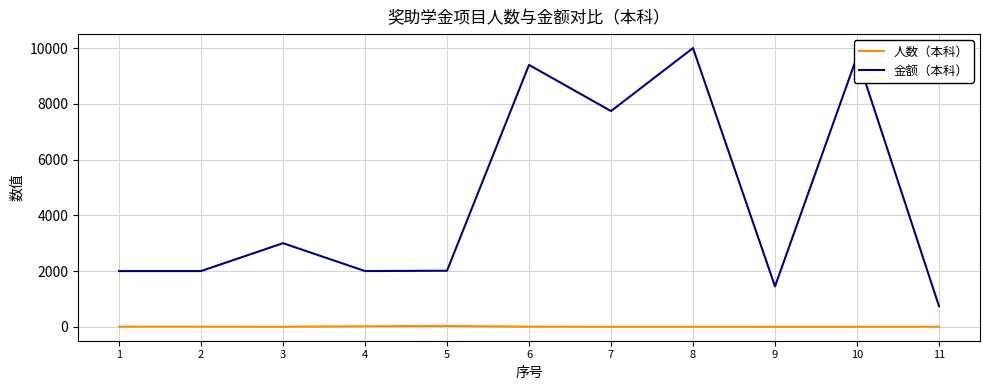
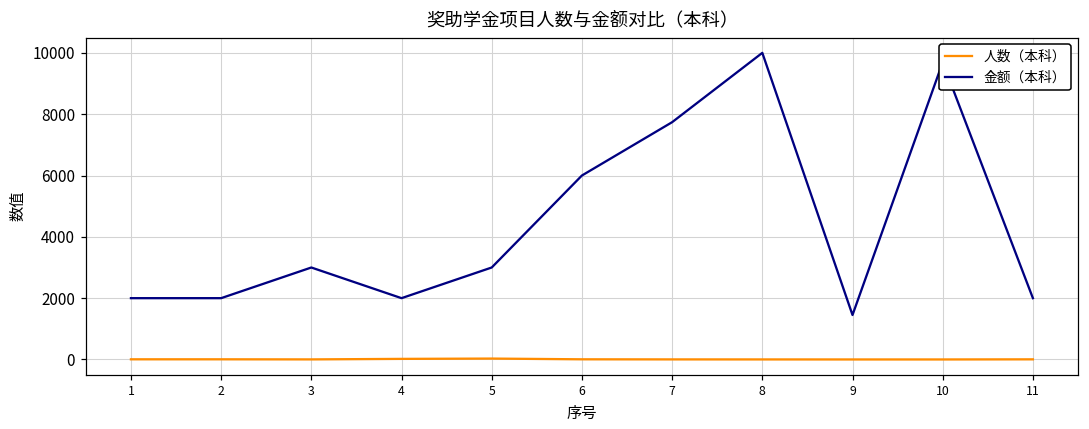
  {
    "人数（本科）": {
      "1": 0,
      "2": 0,
      "3": 0,
      "4": 0,
      "5": 0,
      "6": 0,
      "7": 0,
      "8": 0,
      "9": 0,
      "10": 0,
      "11": 0
    },
    "金额（本科）": {
      "1": 2000,
      "2": 2000,
      "3": 3000,
      "4": 2000,
-     "5": 2000,
-     "6": 9400,
+     "5": 3000,
+     "6": 6000,
      "7": 7700,
      "8": 10000,
      "9": 1500,
-     "11": 700
+     "11": 2000
    }
  }
